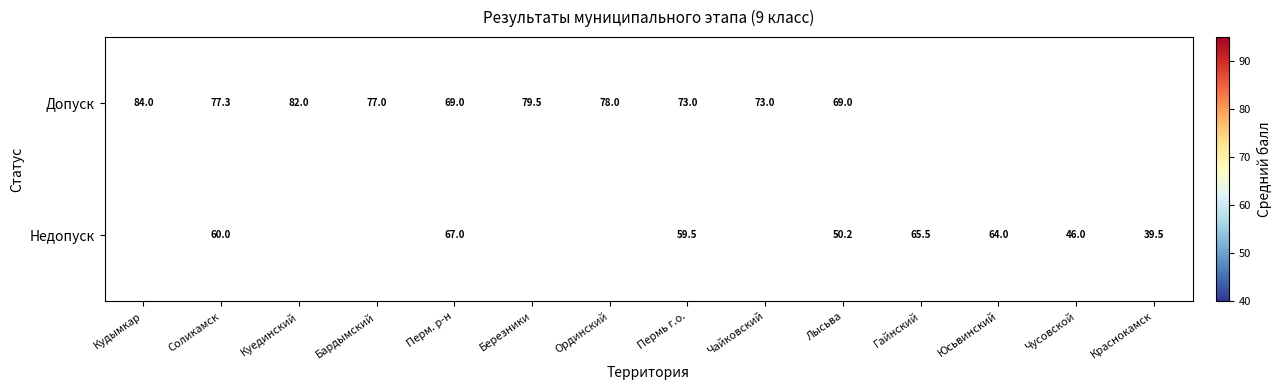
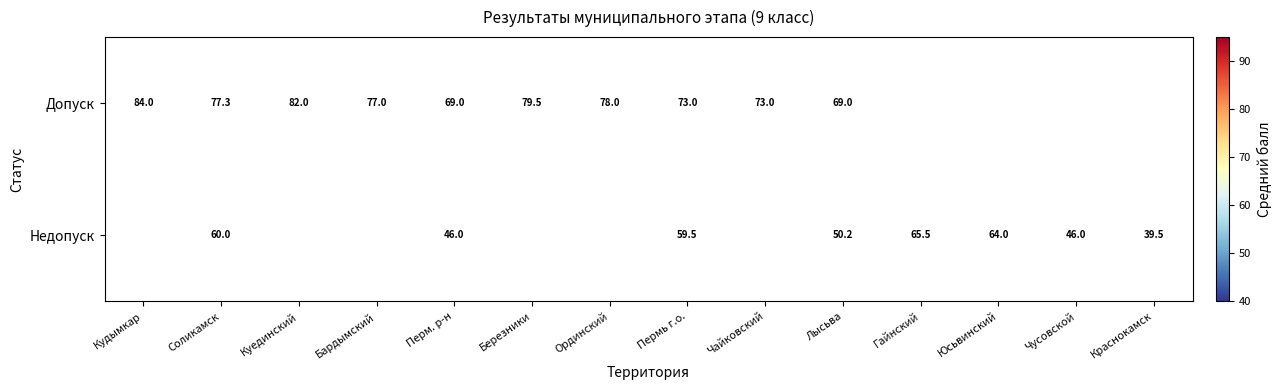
  {
    "Допуск": {
      "Кудымкар": 84.0,
      "Соликамск": 77.3,
      "Куединский": 82.0,
      "Бардымский": 77.0,
      "Перм. р-н": 69.0,
      "Березники": 79.5,
      "Ординский": 78.0,
      "Пермь г.о.": 73.0,
      "Чайковский": 73.0,
      "Лысьва": 69.0
    },
    "Недопуск": {
      "Соликамск": 60.0,
-     "Перм. р-н": 67.0,
+     "Перм. р-н": 46.0,
      "Пермь г.о.": 59.5,
      "Лысьва": 50.2,
      "Гайнский": 65.5,
      "Юсьвинский": 64.0,
      "Чусовской": 46.0,
      "Краснокамск": 39.5
    }
  }
